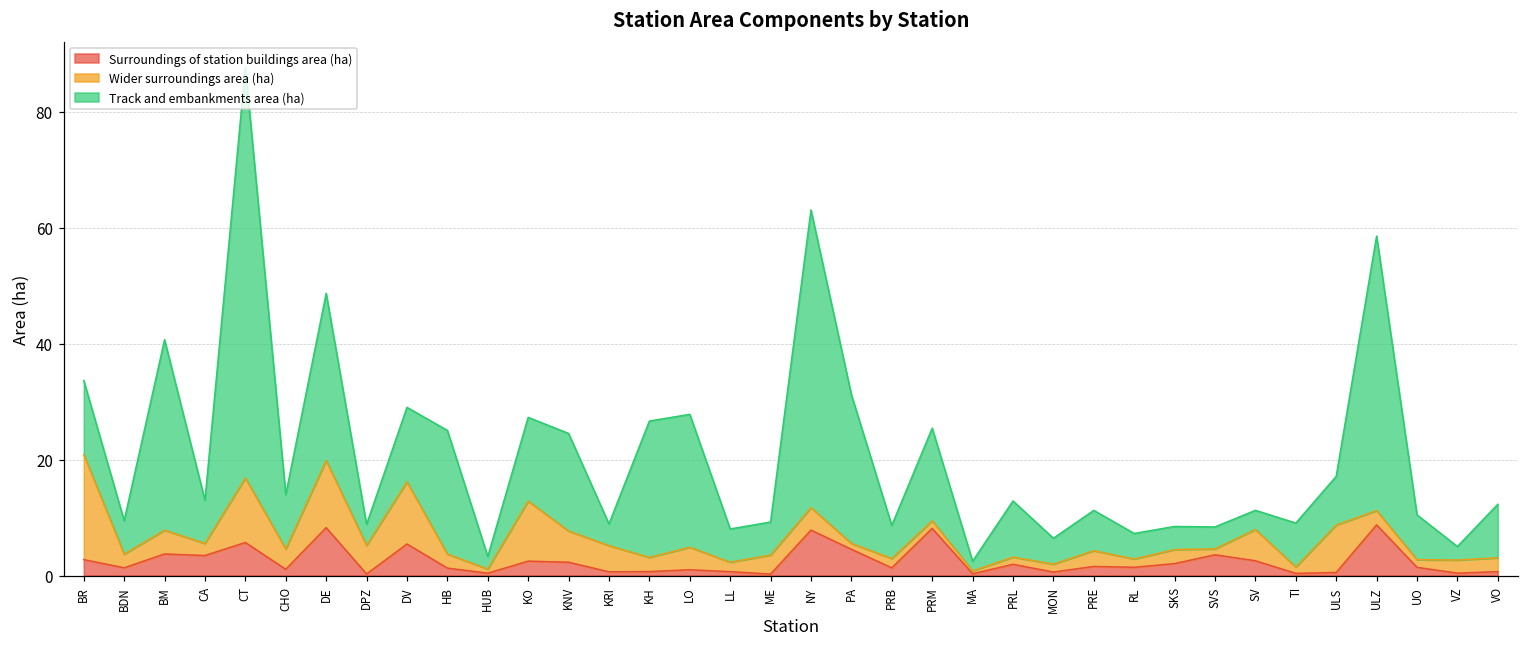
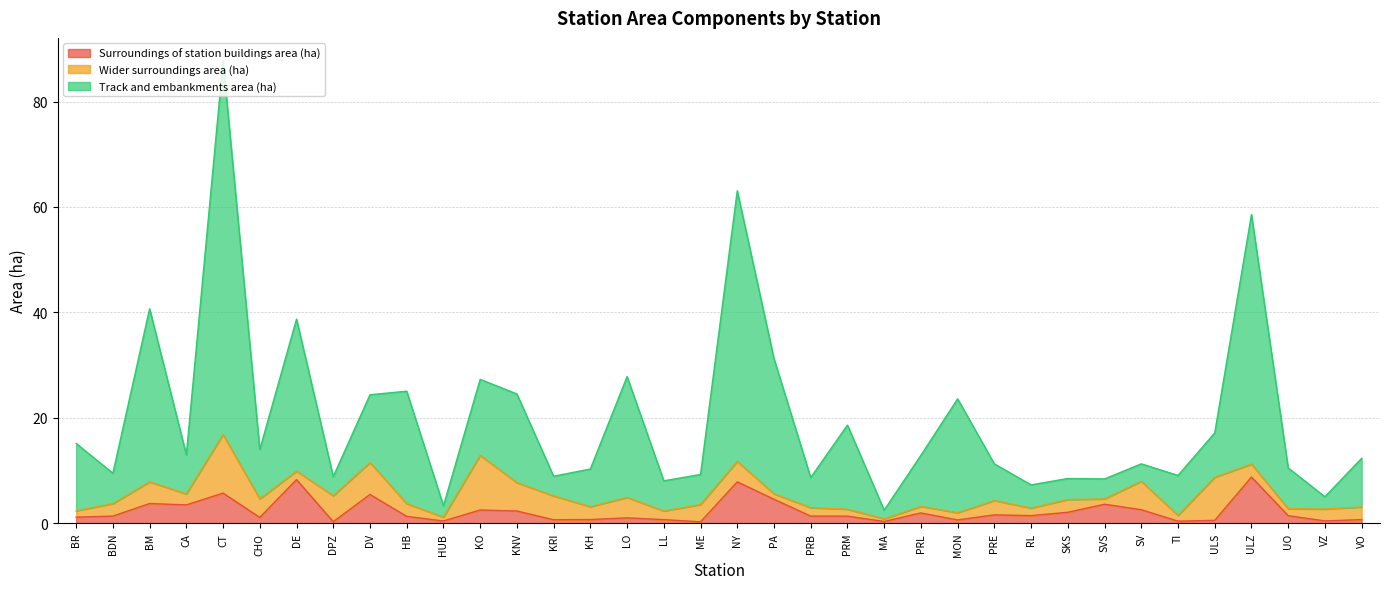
  {
    "Surroundings of station buildings area (ha)": {
-     "BR": 3,
+     "BR": 1,
      "BDN": 1,
      "BM": 4,
      "CA": 3,
      "CT": 6,
      "CHO": 1,
      "DE": 8,
      "DPZ": 0,
      "DV": 5,
      "HB": 1,
      "HUB": 0,
      "KO": 2,
      "KNV": 2,
      "KRI": 1,
      "KH": 1,
      "LO": 1,
      "LL": 1,
      "ME": 0,
      "NY": 8,
      "PA": 5,
      "PRB": 1,
-     "PRM": 8,
+     "PRM": 1,
      "MA": 0,
      "PRL": 2,
      "MON": 1,
      "PRE": 2,
      "RL": 1,
      "SKS": 2,
      "SVS": 4,
      "SV": 3,
      "TI": 0,
      "ULS": 1,
      "ULZ": 9,
      "UO": 1,
      "VZ": 0,
      "VO": 1
    },
    "Wider surroundings area (ha)": {
-     "BR": 18,
+     "BR": 1,
      "BDN": 2,
      "BM": 4,
      "CA": 2,
      "CT": 11,
      "CHO": 4,
-     "DE": 12,
+     "DE": 2,
      "DPZ": 5,
-     "DV": 11,
+     "DV": 6,
      "HB": 2,
      "HUB": 1,
      "KO": 10,
      "KNV": 5,
      "KRI": 5,
      "KH": 2,
      "LO": 4,
      "LL": 2,
      "ME": 3,
      "NY": 4,
      "PA": 1,
      "PRB": 2,
      "PRM": 1,
      "MA": 0,
      "PRL": 1,
      "MON": 1,
      "PRE": 3,
      "RL": 1,
      "SKS": 2,
      "SVS": 1,
      "SV": 5,
      "TI": 1,
      "ULS": 8,
      "ULZ": 2,
      "UO": 1,
      "VZ": 2,
      "VO": 2
    },
    "Track and embankments area (ha)": {
      "BR": 13,
      "BDN": 6,
      "BM": 33,
      "CA": 7,
      "CHO": 9,
      "DE": 29,
      "DPZ": 4,
      "DV": 13,
      "HB": 21,
      "HUB": 2,
      "KO": 14,
      "KNV": 17,
      "KRI": 4,
-     "KH": 24,
+     "KH": 7,
      "LO": 23,
      "LL": 6,
      "ME": 6,
      "NY": 51,
      "PA": 26,
      "PRB": 6,
      "PRM": 16,
      "MA": 2,
      "PRL": 10,
-     "MON": 4,
+     "MON": 22,
      "PRE": 7,
      "RL": 4,
      "SKS": 4,
      "SVS": 4,
      "SV": 3,
      "TI": 8,
      "ULS": 8,
      "ULZ": 47,
      "UO": 8,
      "VZ": 2,
      "VO": 9
    }
  }
